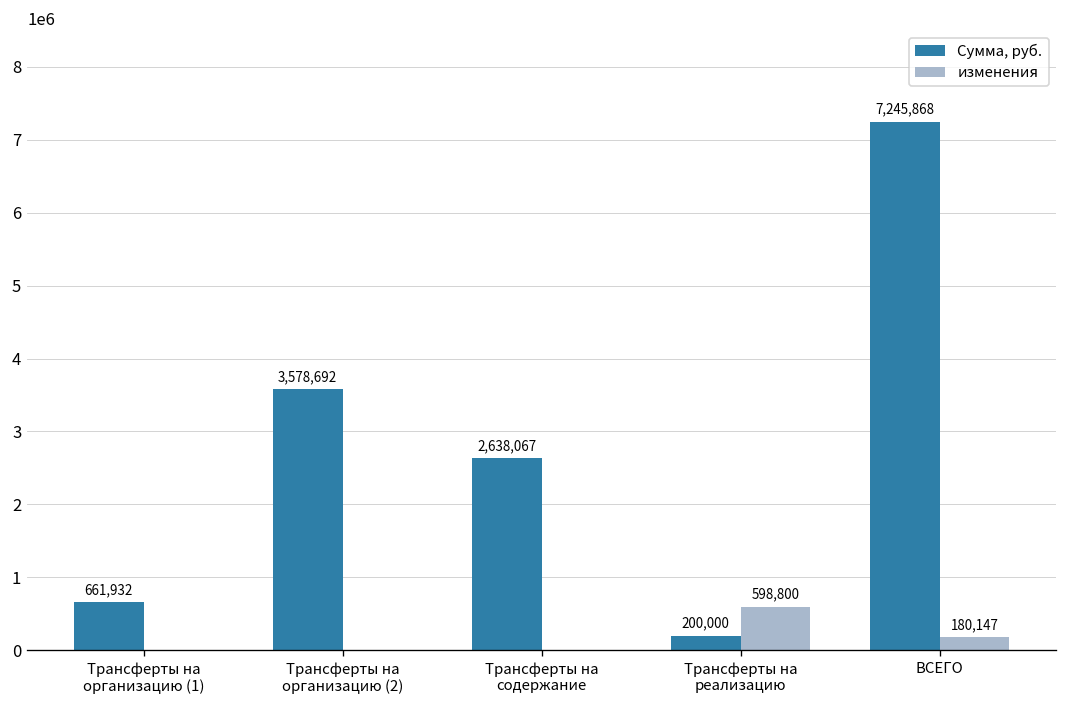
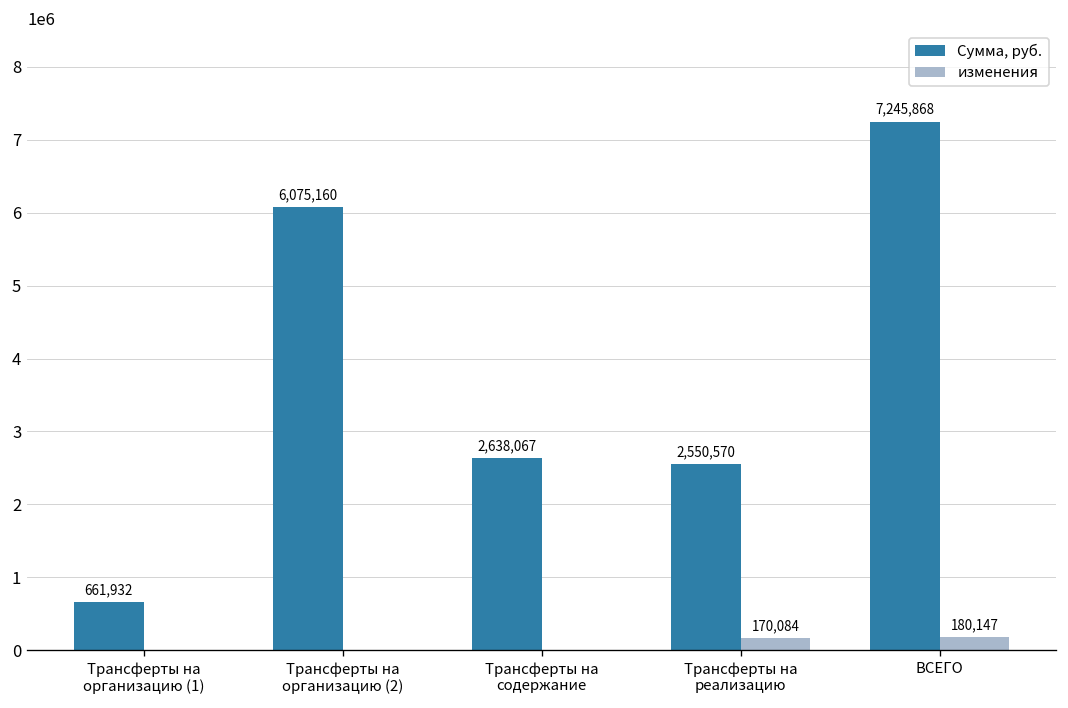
  {
    "Сумма, руб.": {
      "Трансферты на организацию (1)": "661,932",
-     "Трансферты на организацию (2)": "3,578,692",
+     "Трансферты на организацию (2)": "6,075,160",
      "Трансферты на содержание": "2,638,067",
-     "Трансферты на реализацию": "200,000",
+     "Трансферты на реализацию": "2,550,570",
      "ВСЕГО": "7,245,868"
    },
    "изменения": {
-     "Трансферты на реализацию": "598,800",
+     "Трансферты на реализацию": "170,084",
      "ВСЕГО": "180,147"
    }
  }
